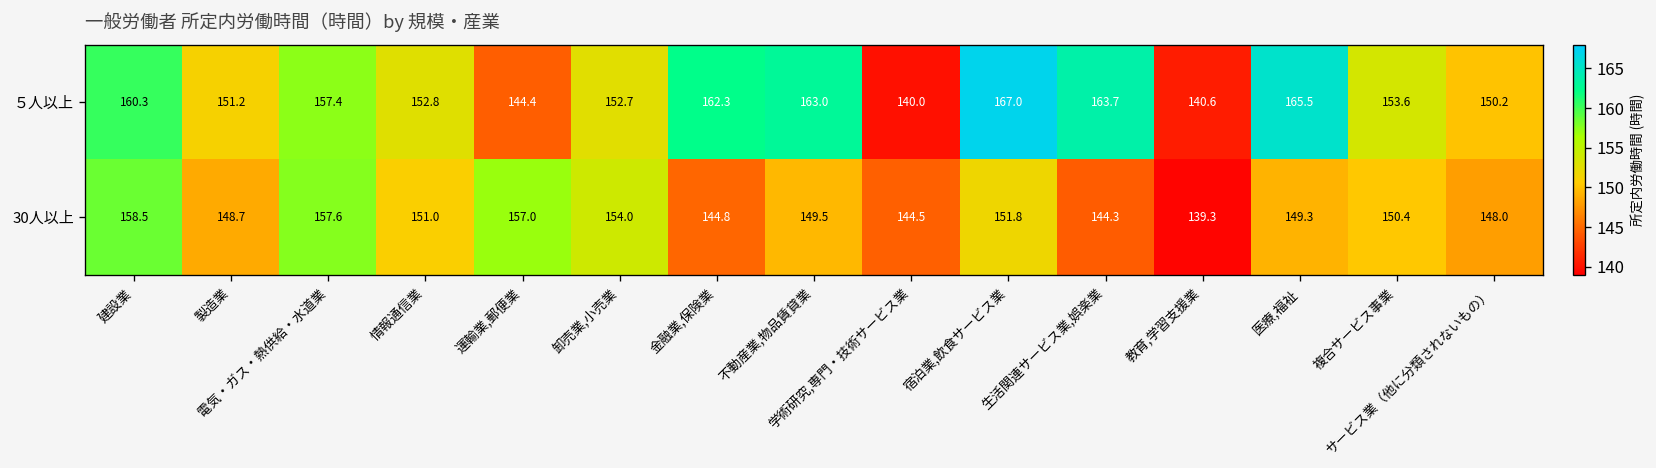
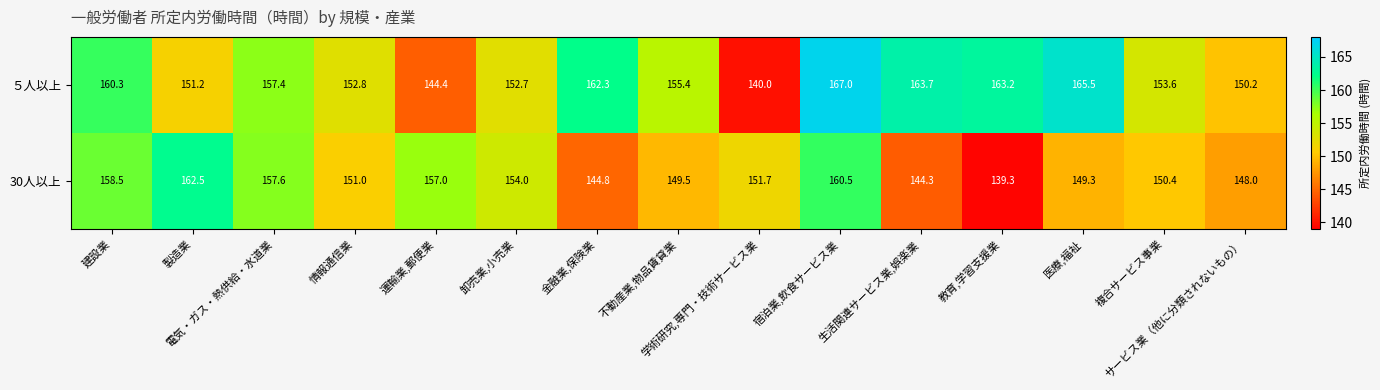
  {
    "５人以上": {
      "建設業": 160.3,
      "製造業": 151.2,
      "電気・ガス・熱供給・水道業": 157.4,
      "情報通信業": 152.8,
      "運輸業,郵便業": 144.4,
      "卸売業,小売業": 152.7,
      "金融業,保険業": 162.3,
-     "不動産業,物品賃貸業": 163.0,
+     "不動産業,物品賃貸業": 155.4,
      "学術研究,専門・技術サービス業": 140.0,
      "宿泊業,飲食サービス業": 167.0,
      "生活関連サービス業,娯楽業": 163.7,
-     "教育,学習支援業": 140.6,
+     "教育,学習支援業": 163.2,
      "医療,福祉": 165.5,
      "複合サービス事業": 153.6,
      "サービス業（他に分類されないもの）": 150.2
    },
    "30人以上": {
      "建設業": 158.5,
-     "製造業": 148.7,
+     "製造業": 162.5,
      "電気・ガス・熱供給・水道業": 157.6,
      "情報通信業": 151.0,
      "運輸業,郵便業": 157.0,
      "卸売業,小売業": 154.0,
      "金融業,保険業": 144.8,
      "不動産業,物品賃貸業": 149.5,
-     "学術研究,専門・技術サービス業": 144.5,
-     "宿泊業,飲食サービス業": 151.8,
+     "学術研究,専門・技術サービス業": 151.7,
+     "宿泊業,飲食サービス業": 160.5,
      "生活関連サービス業,娯楽業": 144.3,
      "教育,学習支援業": 139.3,
      "医療,福祉": 149.3,
      "複合サービス事業": 150.4,
      "サービス業（他に分類されないもの）": 148.0
    }
  }
